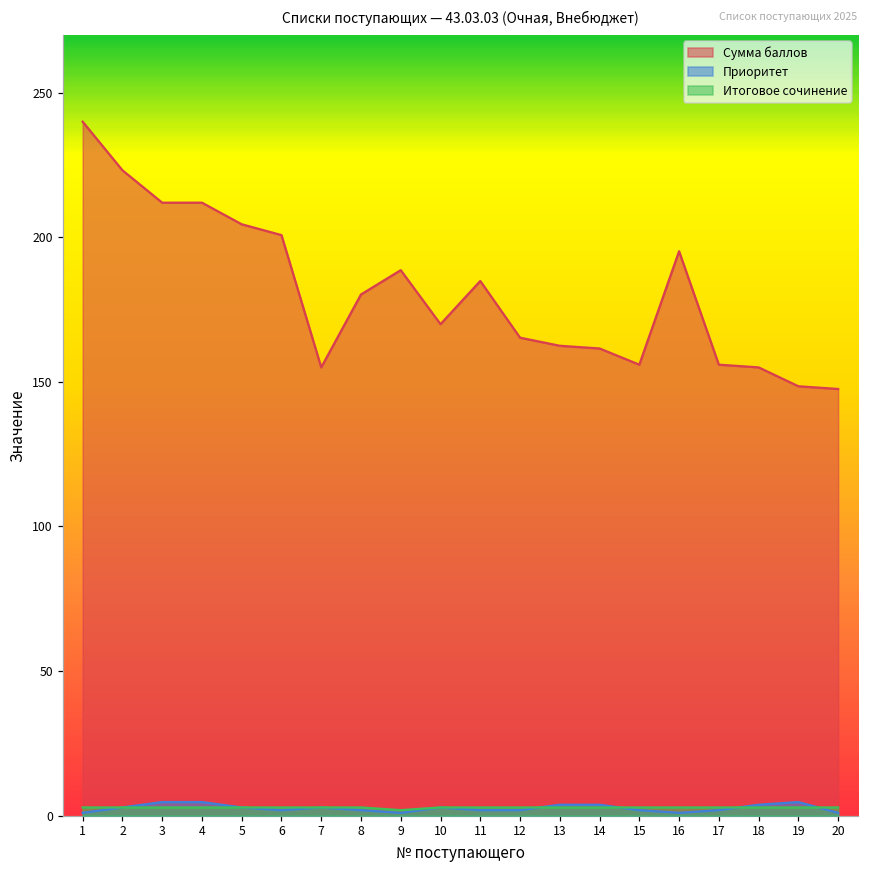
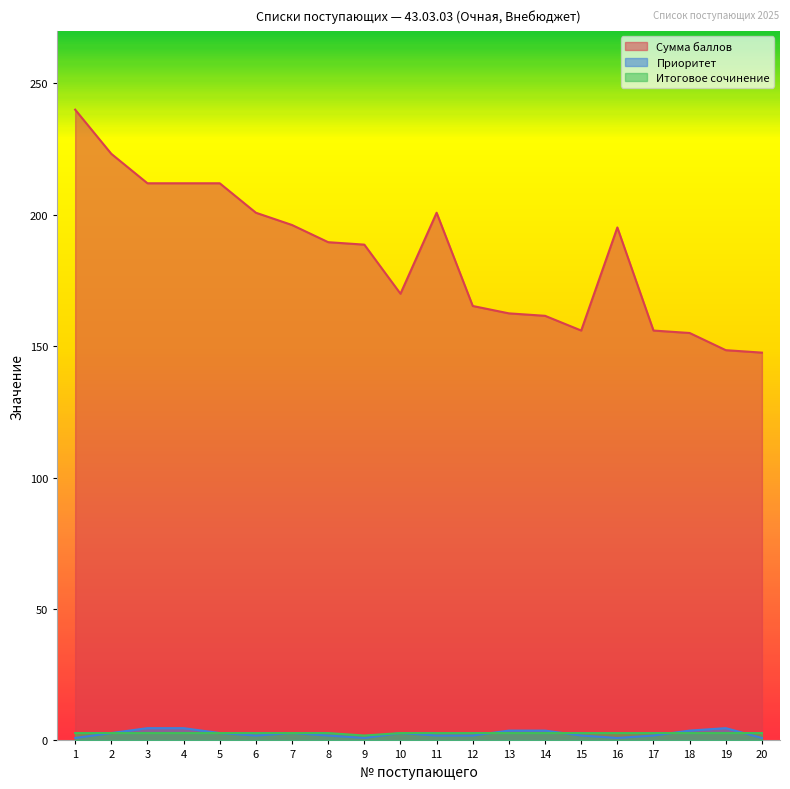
  {
    "Сумма баллов": {
      "1": 240,
      "2": 223,
      "3": 212,
      "4": 212,
-     "5": 205,
+     "5": 212,
      "6": 201,
-     "7": 155,
-     "8": 180,
+     "7": 196,
+     "8": 190,
      "9": 189,
      "10": 170,
-     "11": 185,
+     "11": 201,
      "12": 165,
      "13": 162,
      "14": 162,
      "15": 156,
      "16": 195,
      "17": 156,
      "18": 155,
      "19": 148,
      "20": 148
    },
    "Приоритет": {
      "1": 1,
      "3": 5,
      "4": 5,
      "16": 1,
      "19": 5,
      "20": 1
    },
    "Итоговое сочинение": {
      "1": 3,
      "3": 3,
      "4": 3,
      "16": 3,
      "19": 3,
      "20": 3
    }
  }
